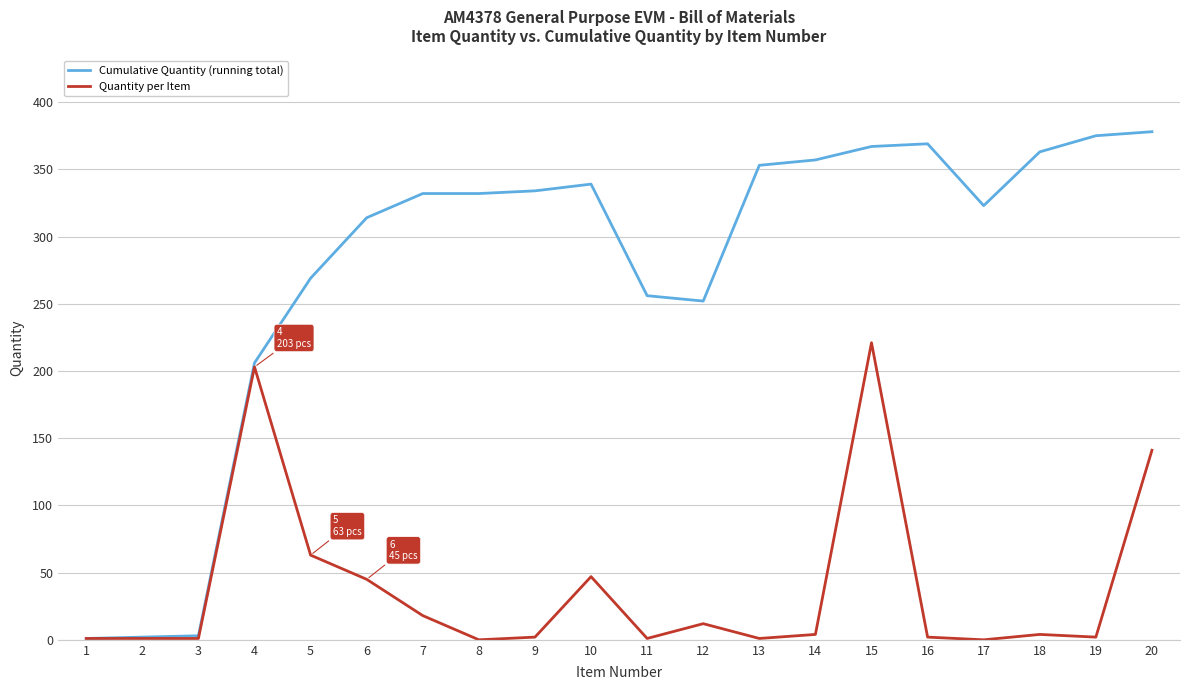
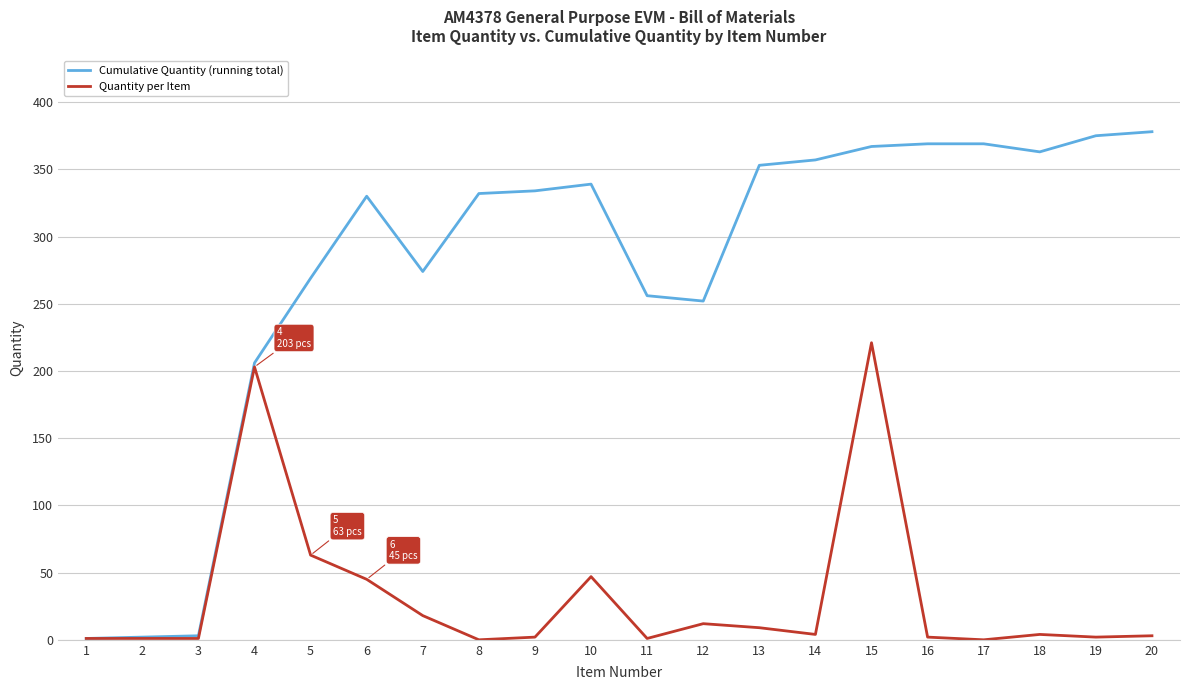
  {
    "Cumulative Quantity (running total)": {
      "3": 3,
      "5": 269,
-     "6": 314,
-     "7": 332,
+     "6": 330,
+     "7": 274,
      "8": 332,
      "9": 334,
      "10": 339,
      "11": 256,
      "12": 252,
      "13": 353,
      "14": 357,
      "15": 367,
      "16": 369,
-     "17": 323,
+     "17": 369,
      "18": 363,
      "19": 375,
      "20": 378
    },
    "Quantity per Item": {
      "3": 1,
      "5": 63,
      "6": 45,
      "7": 18,
      "8": 0,
      "9": 2,
      "10": 47,
      "11": 1,
      "12": 12,
-     "13": 1,
+     "13": 9,
      "14": 4,
      "15": 221,
      "16": 2,
      "17": 0,
      "18": 4,
      "19": 2,
-     "20": 141
+     "20": 3
    }
  }
